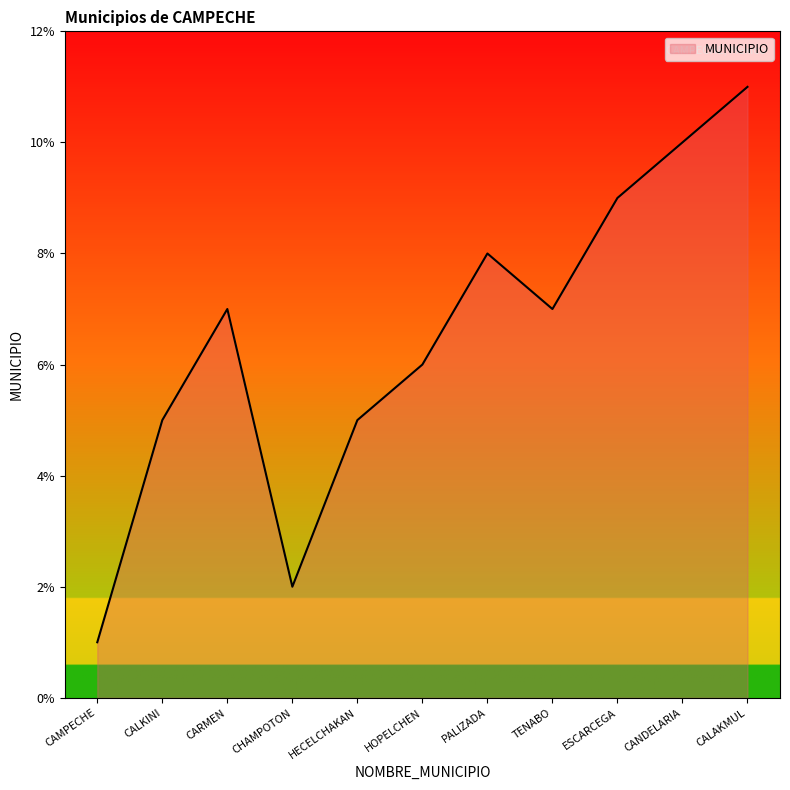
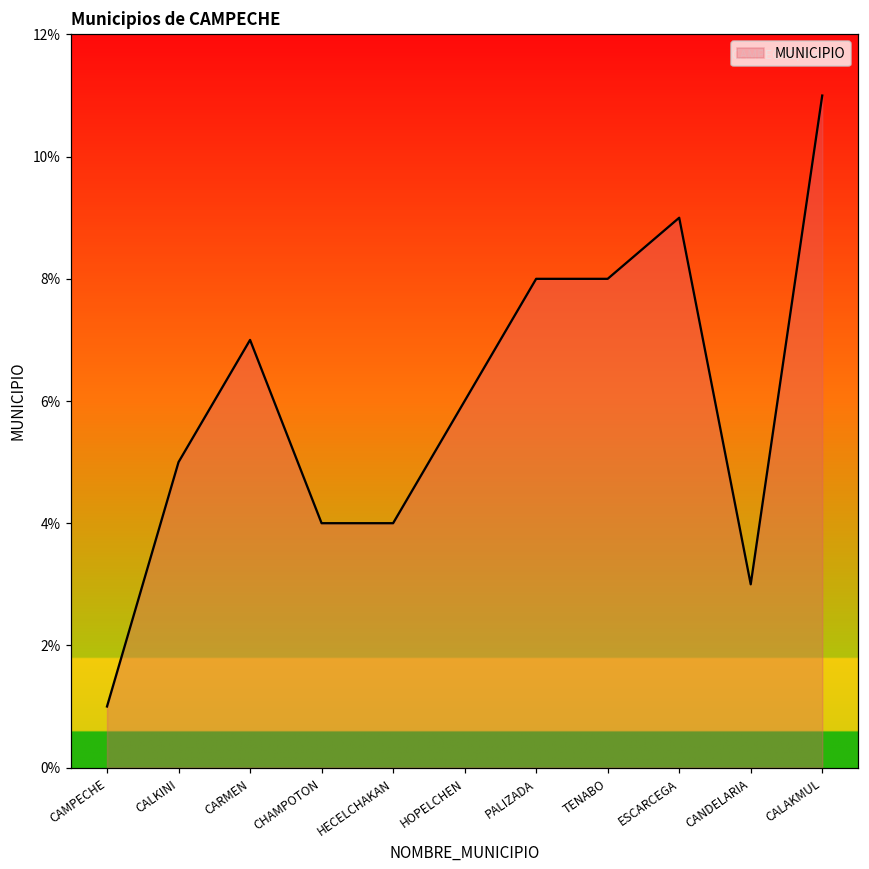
  {
    "CAMPECHE": "1%",
    "CALKINI": "5%",
    "CARMEN": "7%",
-   "CHAMPOTON": "2%",
-   "HECELCHAKAN": "5%",
+   "CHAMPOTON": "4%",
+   "HECELCHAKAN": "4%",
    "HOPELCHEN": "6%",
    "PALIZADA": "8%",
-   "TENABO": "7%",
+   "TENABO": "8%",
    "ESCARCEGA": "9%",
-   "CANDELARIA": "10%",
+   "CANDELARIA": "3%",
    "CALAKMUL": "11%"
  }
